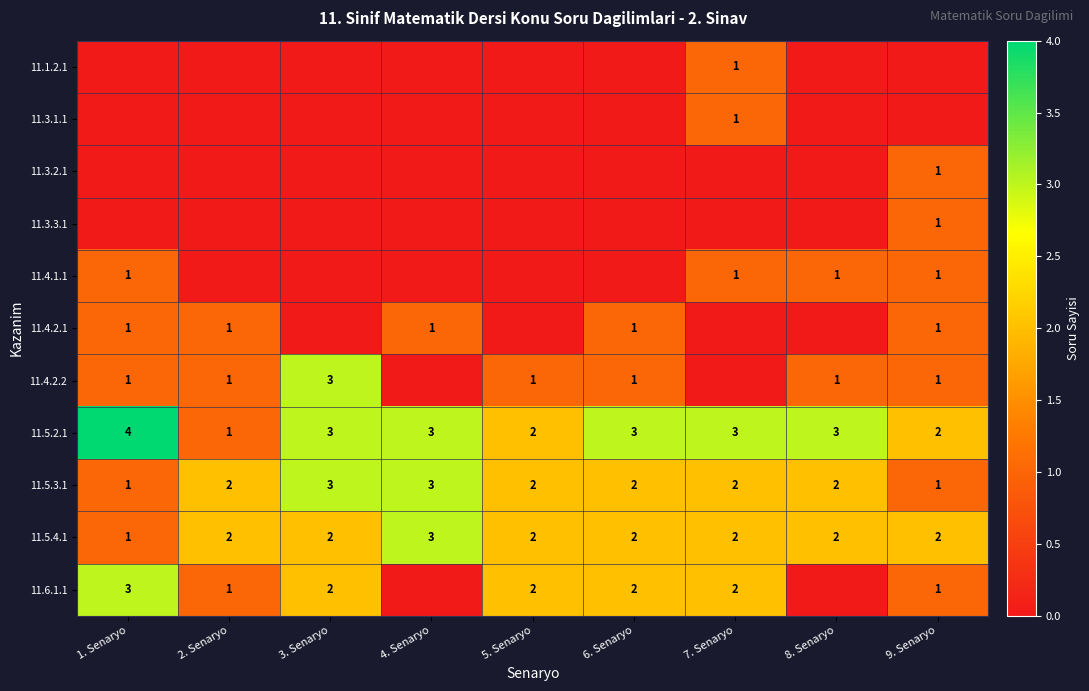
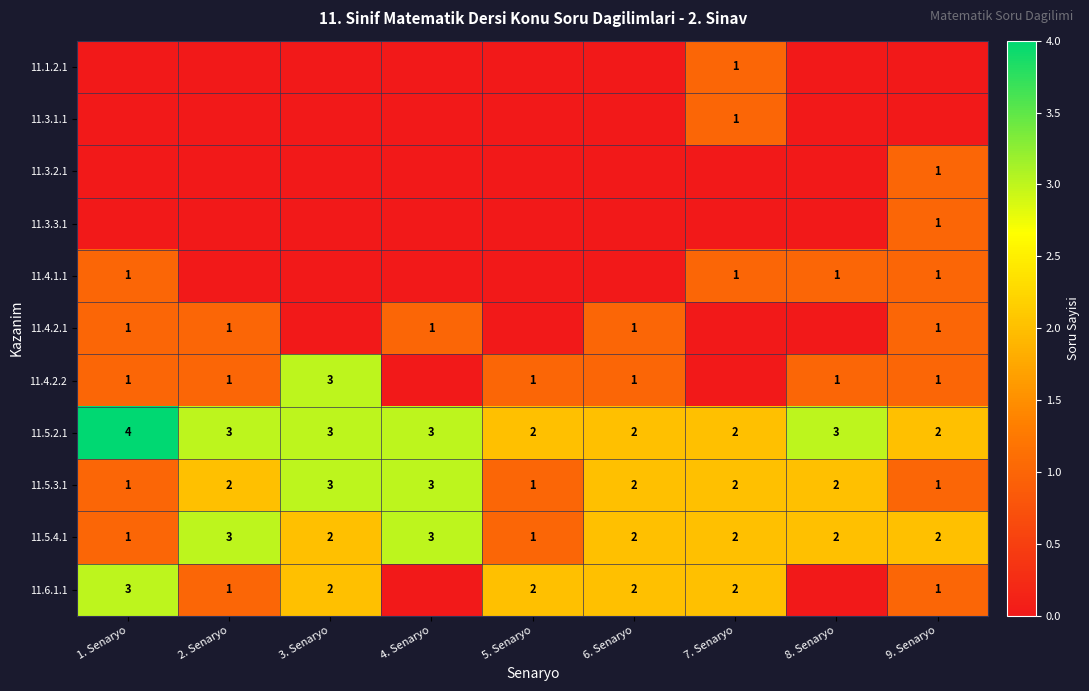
  {
    "11.1.2.1": {
      "7. Senaryo": 1
    },
    "11.3.1.1": {
      "7. Senaryo": 1
    },
    "11.3.2.1": {
      "9. Senaryo": 1
    },
    "11.3.3.1": {
      "9. Senaryo": 1
    },
    "11.4.1.1": {
      "1. Senaryo": 1,
      "7. Senaryo": 1,
      "8. Senaryo": 1,
      "9. Senaryo": 1
    },
    "11.4.2.1": {
      "1. Senaryo": 1,
      "2. Senaryo": 1,
      "4. Senaryo": 1,
      "6. Senaryo": 1,
      "9. Senaryo": 1
    },
    "11.4.2.2": {
      "1. Senaryo": 1,
      "2. Senaryo": 1,
      "3. Senaryo": 3,
      "5. Senaryo": 1,
      "6. Senaryo": 1,
      "8. Senaryo": 1,
      "9. Senaryo": 1
    },
    "11.5.2.1": {
      "1. Senaryo": 4,
-     "2. Senaryo": 1,
+     "2. Senaryo": 3,
      "3. Senaryo": 3,
      "4. Senaryo": 3,
      "5. Senaryo": 2,
-     "6. Senaryo": 3,
-     "7. Senaryo": 3,
+     "6. Senaryo": 2,
+     "7. Senaryo": 2,
      "8. Senaryo": 3,
      "9. Senaryo": 2
    },
    "11.5.3.1": {
      "1. Senaryo": 1,
      "2. Senaryo": 2,
      "3. Senaryo": 3,
      "4. Senaryo": 3,
-     "5. Senaryo": 2,
+     "5. Senaryo": 1,
      "6. Senaryo": 2,
      "7. Senaryo": 2,
      "8. Senaryo": 2,
      "9. Senaryo": 1
    },
    "11.5.4.1": {
      "1. Senaryo": 1,
-     "2. Senaryo": 2,
+     "2. Senaryo": 3,
      "3. Senaryo": 2,
      "4. Senaryo": 3,
-     "5. Senaryo": 2,
+     "5. Senaryo": 1,
      "6. Senaryo": 2,
      "7. Senaryo": 2,
      "8. Senaryo": 2,
      "9. Senaryo": 2
    },
    "11.6.1.1": {
      "1. Senaryo": 3,
      "2. Senaryo": 1,
      "3. Senaryo": 2,
      "5. Senaryo": 2,
      "6. Senaryo": 2,
      "7. Senaryo": 2,
      "9. Senaryo": 1
    }
  }
